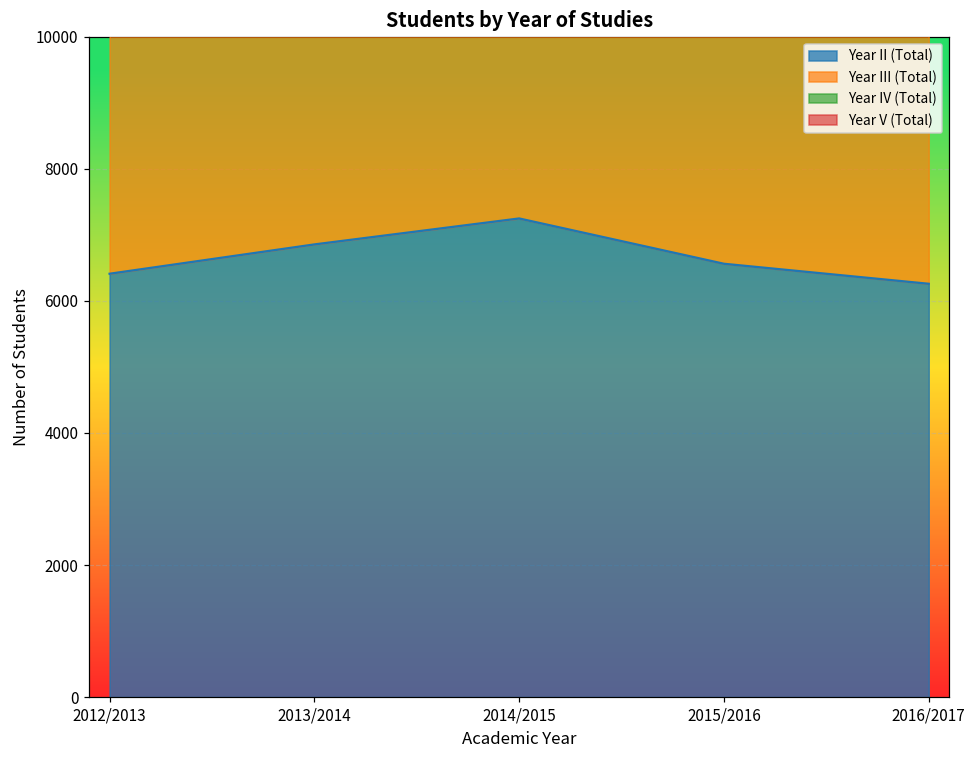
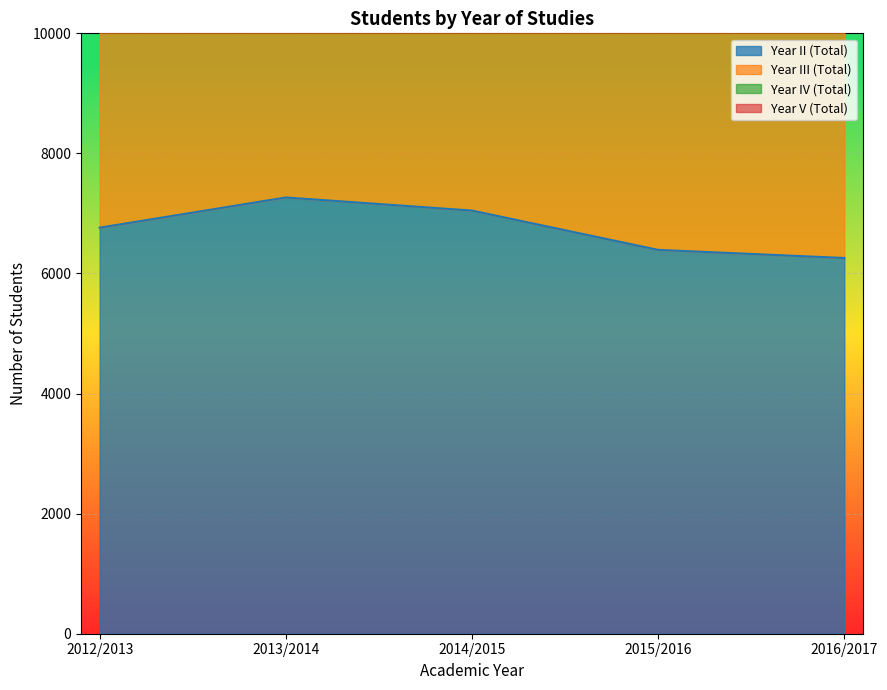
  {
    "Year II (Total)": {
-     "2012/2013": 6400,
-     "2013/2014": 6900,
-     "2014/2015": 7200,
-     "2015/2016": 6600,
+     "2012/2013": 6800,
+     "2013/2014": 7300,
+     "2014/2015": 7000,
+     "2015/2016": 6400,
      "2016/2017": 6300
    }
  }
